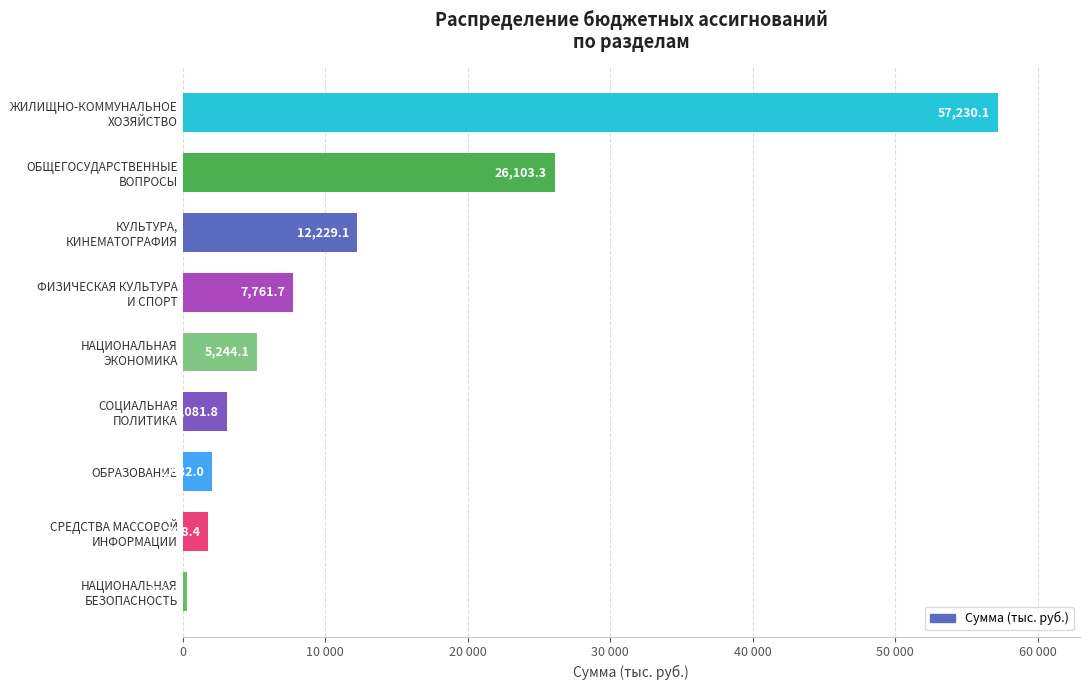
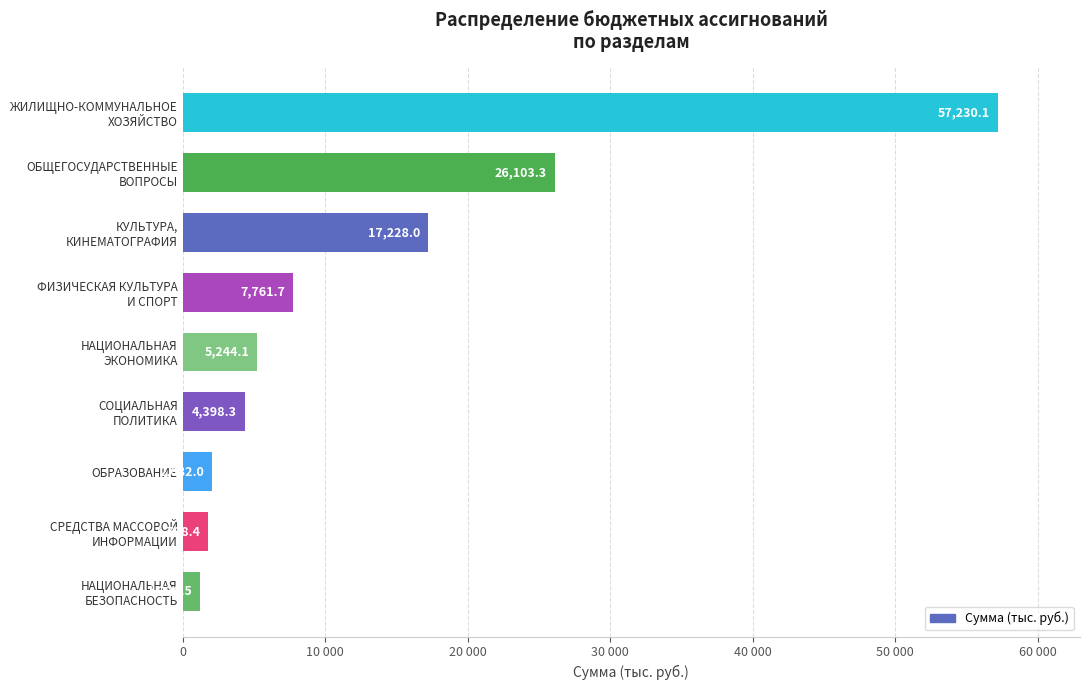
  {
    "ЖИЛИЩНО-КОММУНАЛЬНОЕ ХОЗЯЙСТВО": "57,230.1",
    "ОБЩЕГОСУДАРСТВЕННЫЕ ВОПРОСЫ": "26,103.3",
-   "КУЛЬТУРА, КИНЕМАТОГРАФИЯ": "12,229.1",
+   "КУЛЬТУРА, КИНЕМАТОГРАФИЯ": "17,228.0",
    "ФИЗИЧЕСКАЯ КУЛЬТУРА И СПОРТ": "7,761.7",
    "НАЦИОНАЛЬНАЯ ЭКОНОМИКА": "5,244.1",
-   "СОЦИАЛЬНАЯ ПОЛИТИКА": "3,081.8",
+   "СОЦИАЛЬНАЯ ПОЛИТИКА": "4,398.3",
    "ОБРАЗОВАНИЕ": "2,082.0",
-   "НАЦИОНАЛЬНАЯ БЕЗОПАСНОСТЬ": "300"
+   "НАЦИОНАЛЬНАЯ БЕЗОПАСНОСТЬ": "1200"
  }
